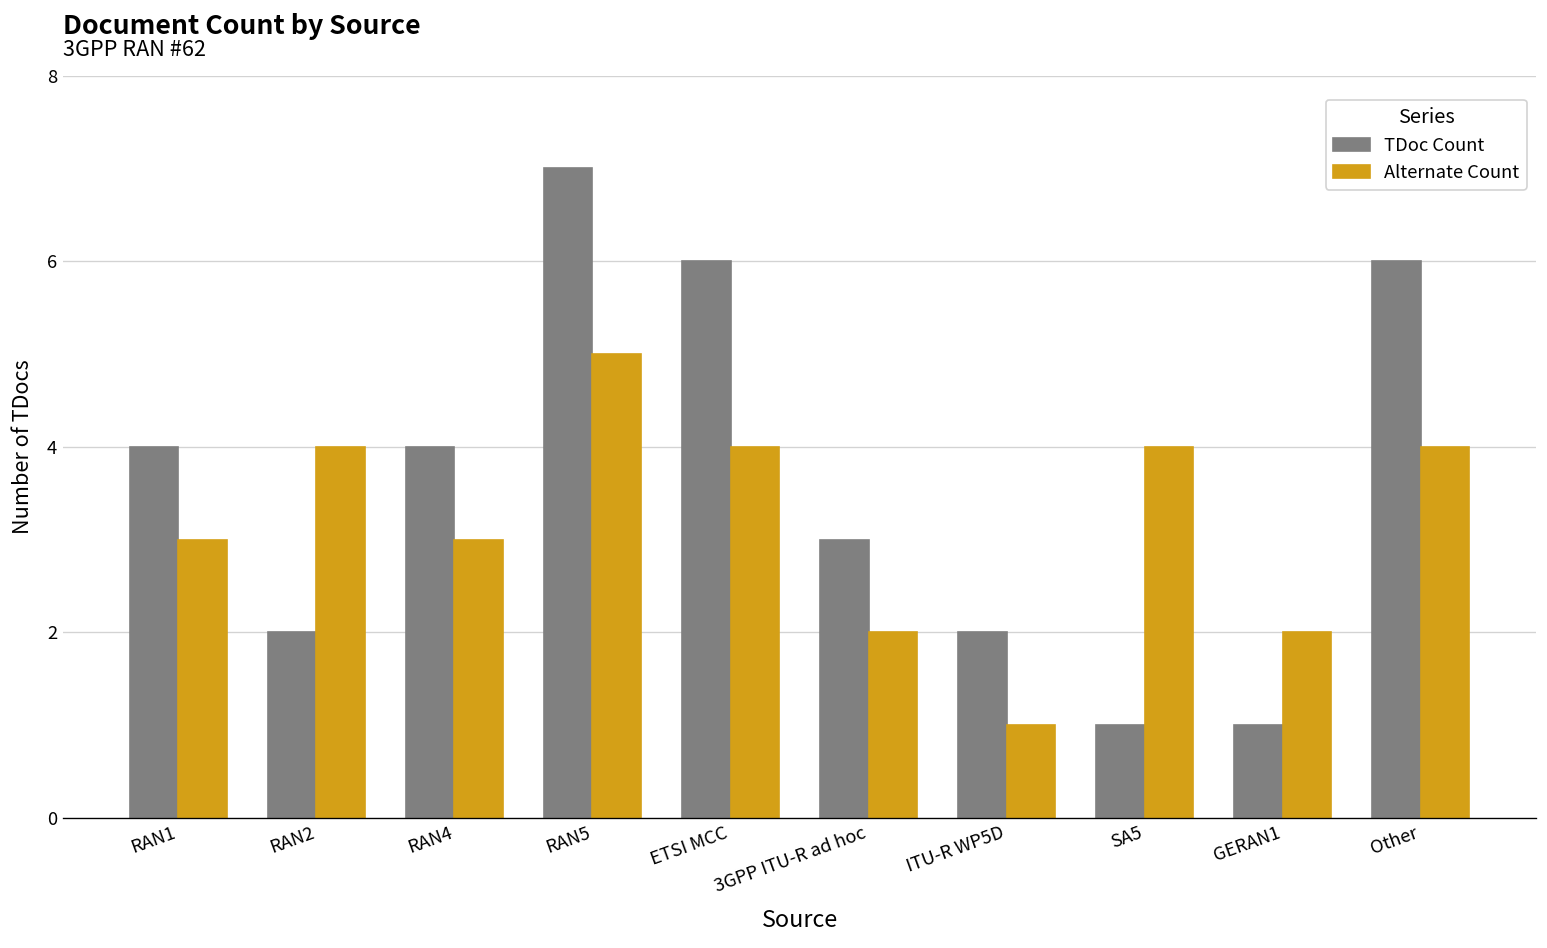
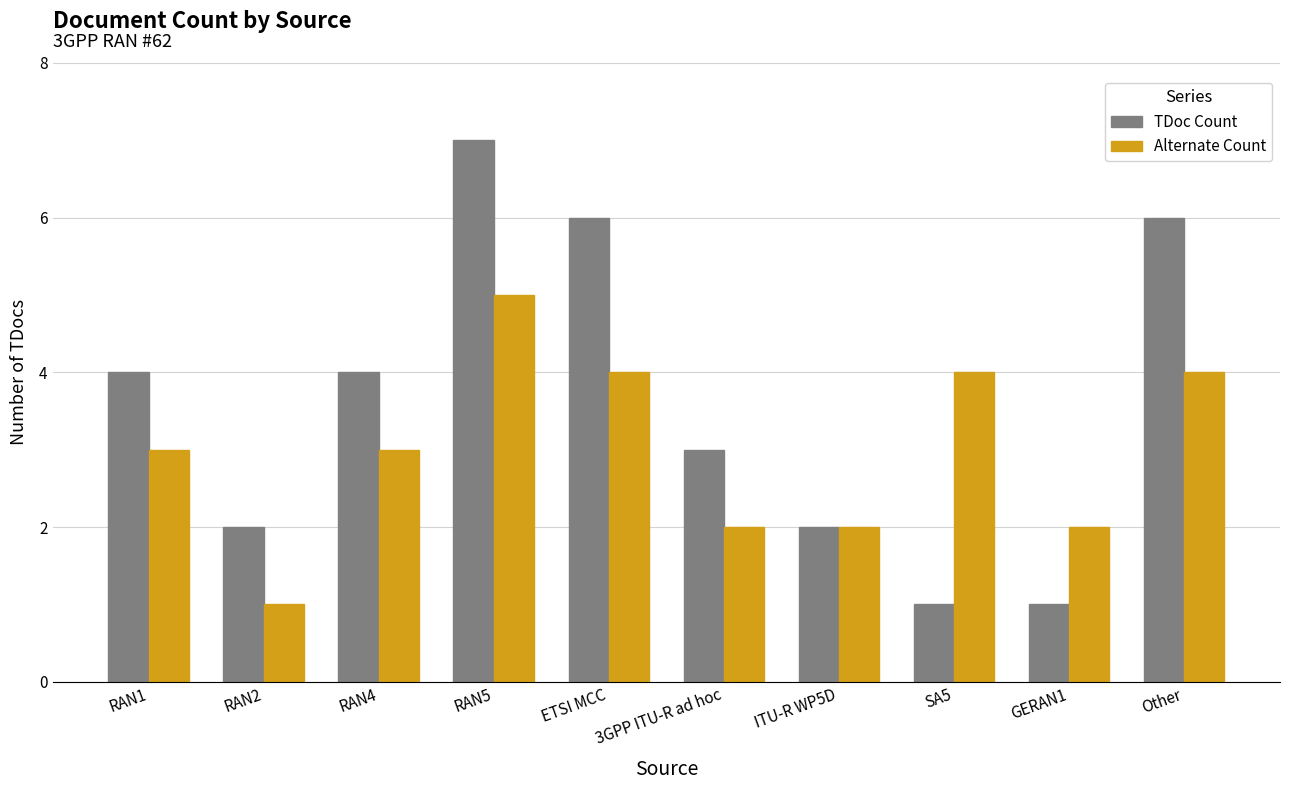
  {
    "TDoc Count": {
      "RAN1": 4,
      "RAN2": 2,
      "RAN4": 4,
      "RAN5": 7,
      "ETSI MCC": 6,
      "3GPP ITU-R ad hoc": 3,
      "ITU-R WP5D": 2,
      "SA5": 1,
      "GERAN1": 1,
      "Other": 6
    },
    "Alternate Count": {
      "RAN1": 3,
-     "RAN2": 4,
+     "RAN2": 1,
      "RAN4": 3,
      "RAN5": 5,
      "ETSI MCC": 4,
      "3GPP ITU-R ad hoc": 2,
-     "ITU-R WP5D": 1,
+     "ITU-R WP5D": 2,
      "SA5": 4,
      "GERAN1": 2,
      "Other": 4
    }
  }
